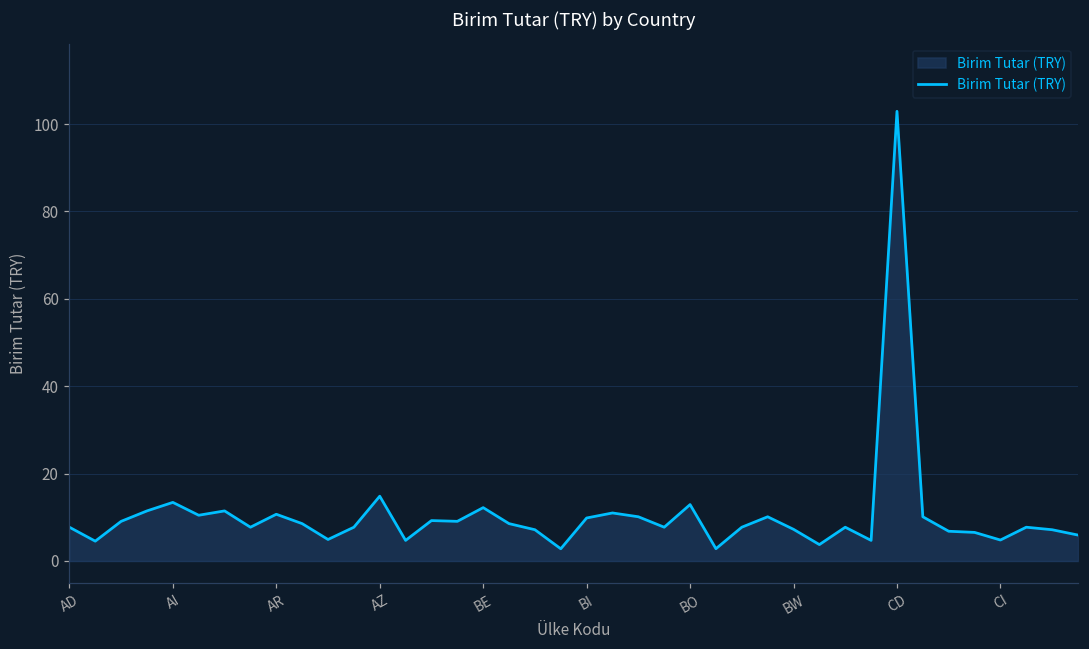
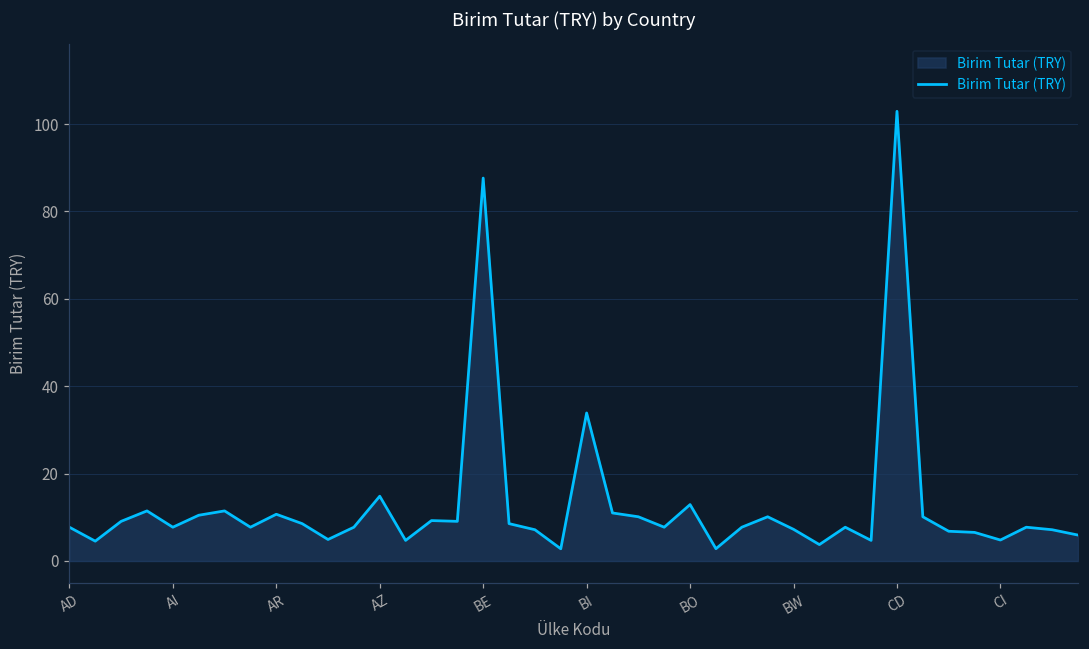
  {
    "AD": 8,
-   "AI": 13,
+   "AI": 8,
    "AR": 11,
    "AZ": 15,
-   "BE": 12,
-   "BI": 10,
+   "BE": 88,
+   "BI": 34,
    "BO": 13,
    "BW": 7,
    "CD": 103,
    "CI": 5
  }
